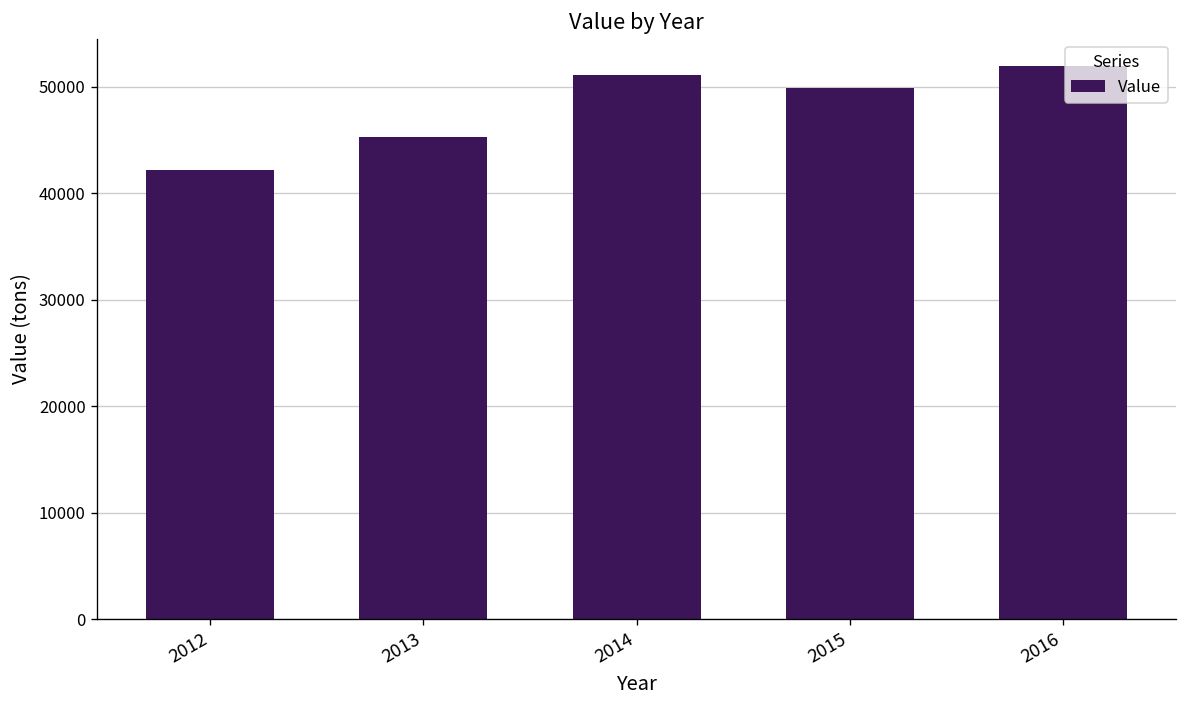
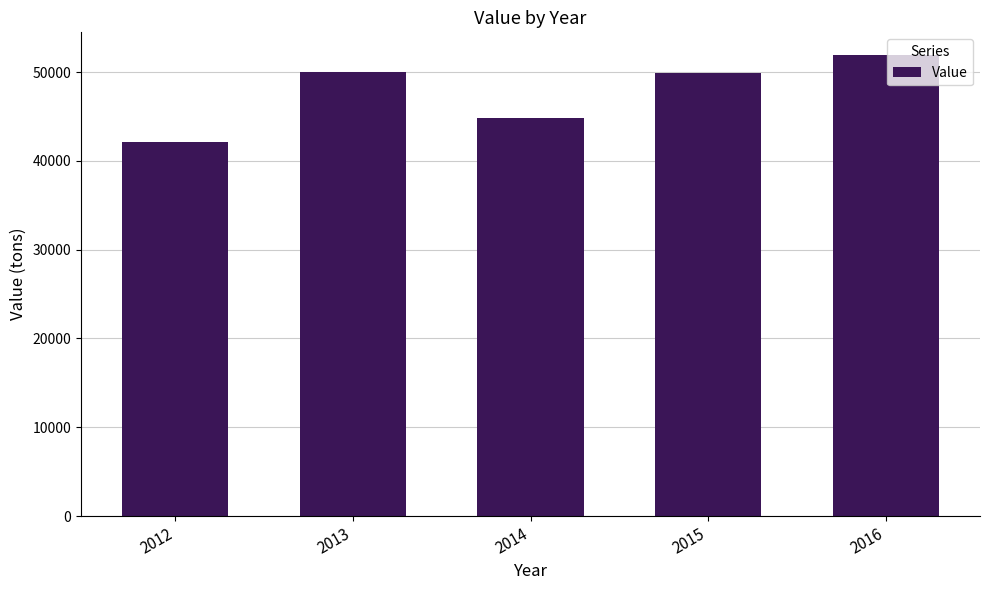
  {
    "2012": 42000,
-   "2013": 45000,
-   "2014": 51000,
+   "2013": 50000,
+   "2014": 45000,
    "2015": 50000,
    "2016": 52000
  }
